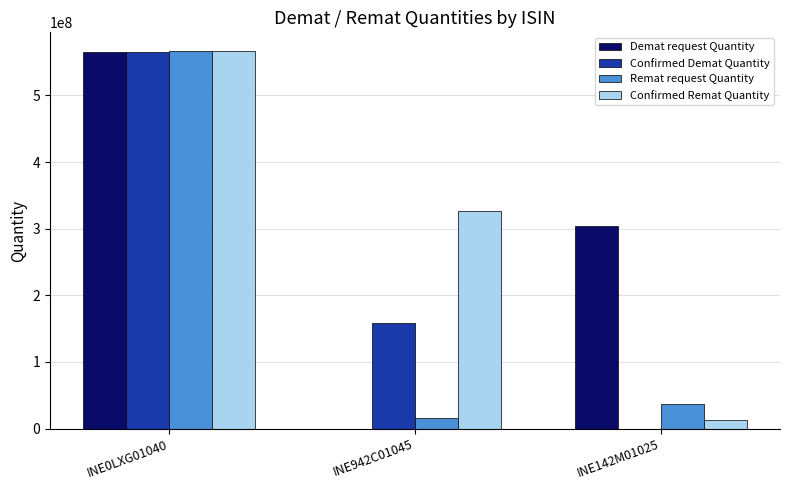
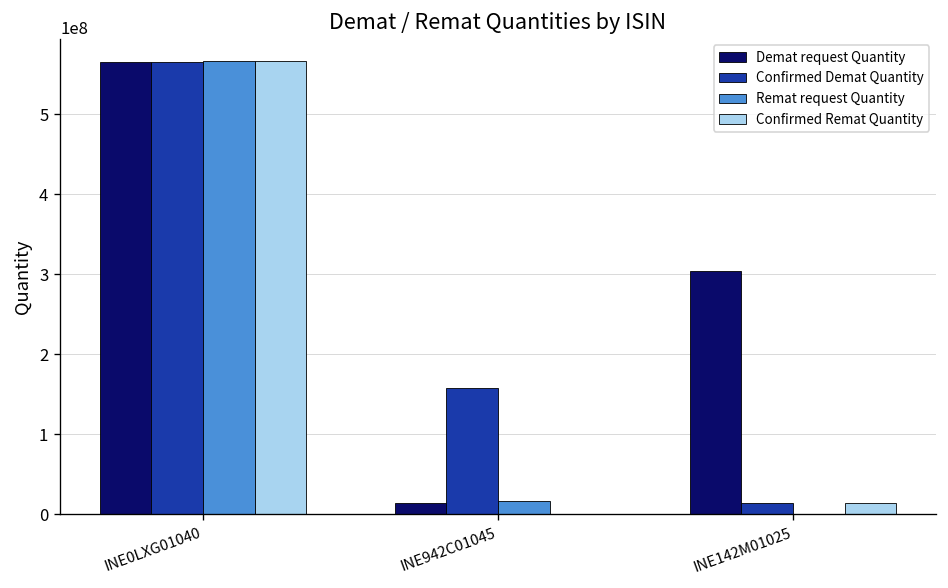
  {
    "Demat request Quantity": {
      "INE0LXG01040": 570000000,
-     "INE942C01045": 0,
+     "INE942C01045": 10000000,
      "INE142M01025": 300000000
    },
    "Confirmed Demat Quantity": {
      "INE0LXG01040": 570000000,
      "INE942C01045": 160000000,
-     "INE142M01025": 0
+     "INE142M01025": 10000000
    },
    "Remat request Quantity": {
      "INE0LXG01040": 570000000,
      "INE942C01045": 20000000,
-     "INE142M01025": 40000000
+     "INE142M01025": 0
    },
    "Confirmed Remat Quantity": {
      "INE0LXG01040": 570000000,
-     "INE942C01045": 330000000,
+     "INE942C01045": 0,
      "INE142M01025": 10000000
    }
  }
